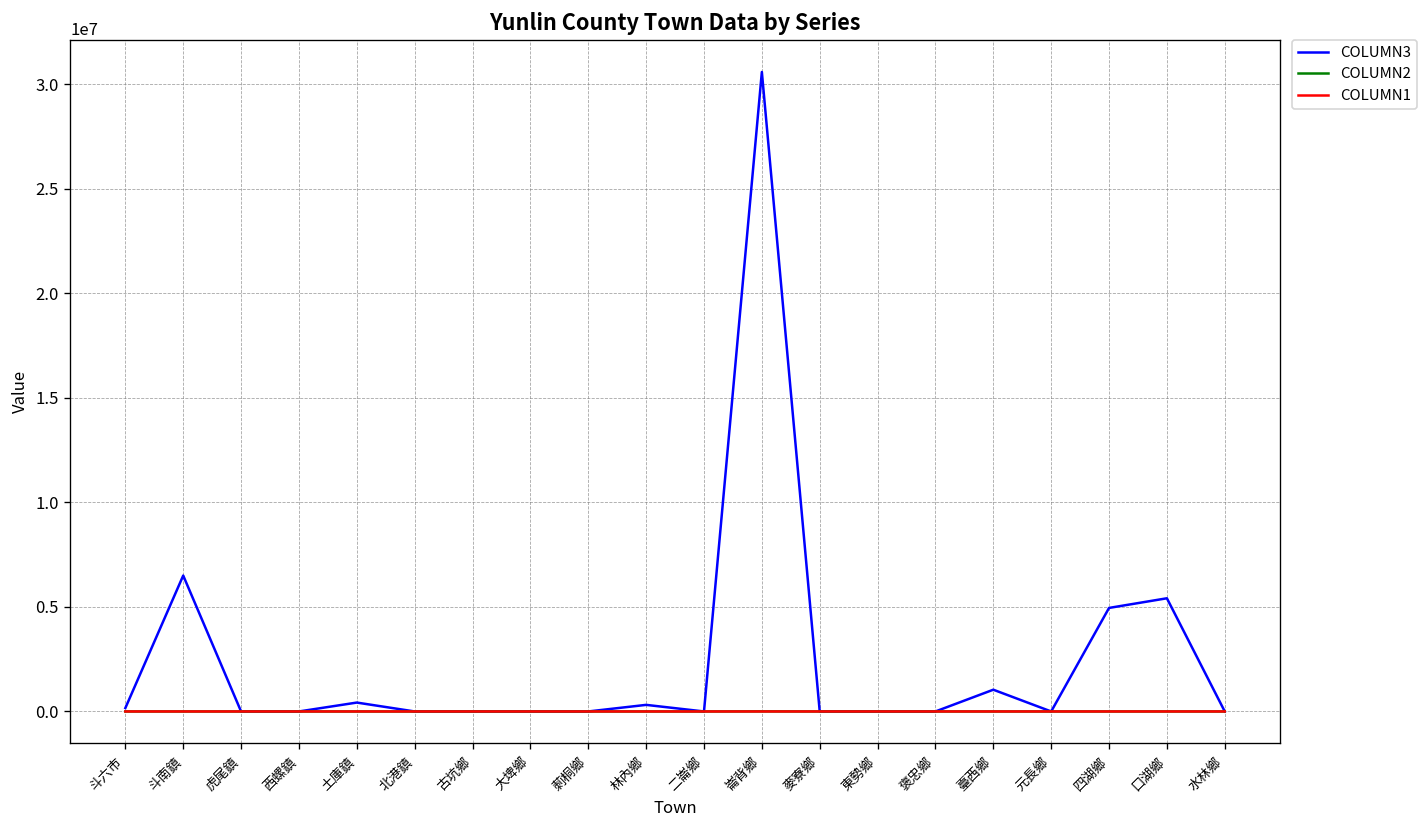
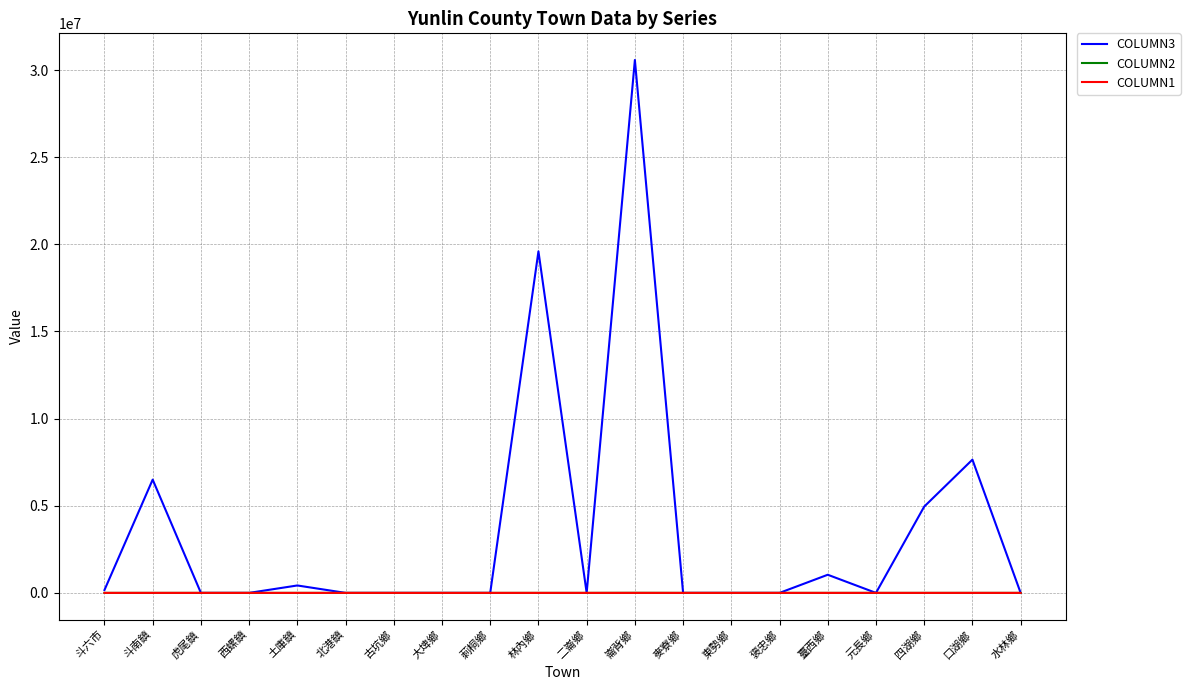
  {
    "COLUMN3": {
      "斗六市": 200000,
      "斗南鎮": 6500000,
      "土庫鎮": 400000,
-     "林內鄉": 300000,
+     "林內鄉": 19600000,
      "崙背鄉": 30600000,
      "臺西鄉": 1000000,
      "四湖鄉": 5000000,
-     "口湖鄉": 5400000
+     "口湖鄉": 7600000
    },
    "COLUMN1": {
      "斗六市": 0,
      "斗南鎮": 0,
      "土庫鎮": 0,
      "林內鄉": 0,
      "崙背鄉": 0,
      "臺西鄉": 0,
      "四湖鄉": 0,
      "口湖鄉": 0
    }
  }
